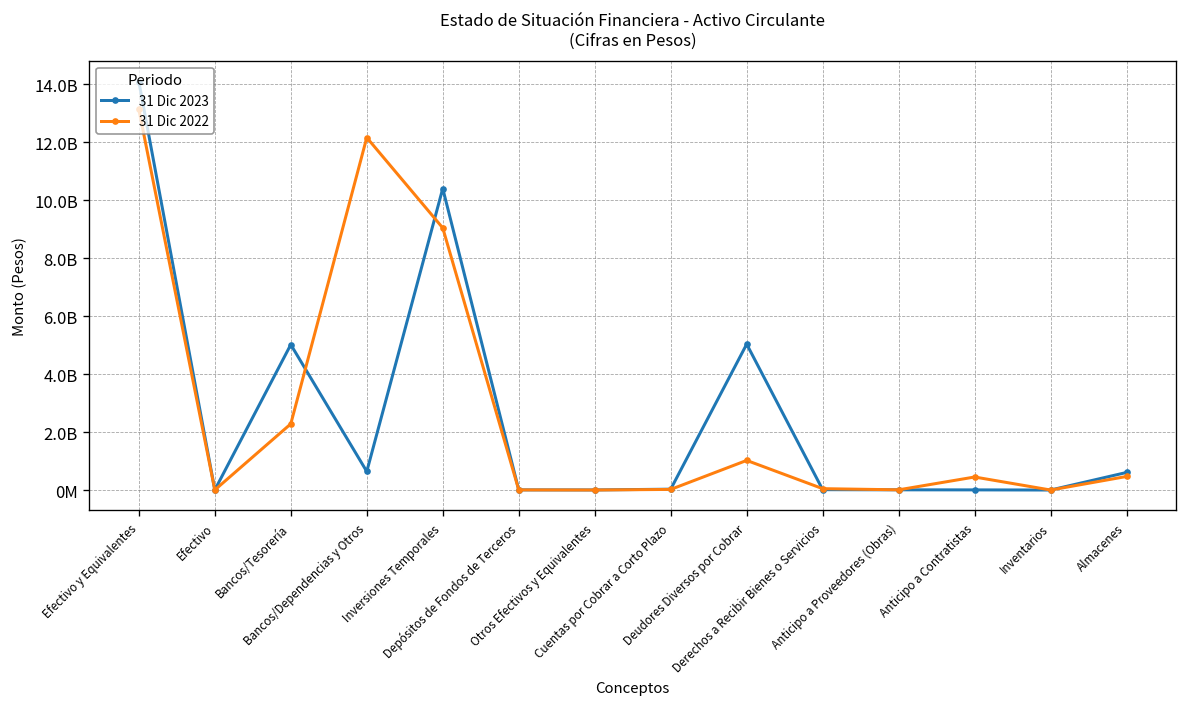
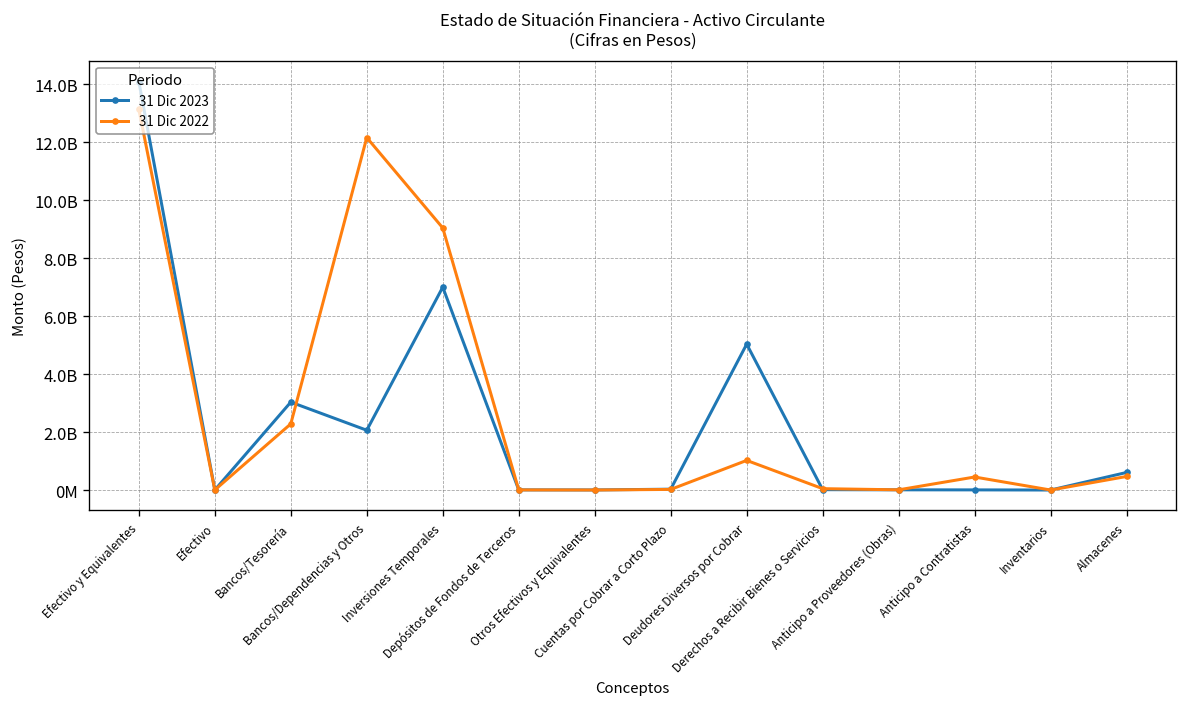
  {
    "31 Dic 2023": {
-     "Bancos/Tesorería": 5000000000,
-     "Bancos/Dependencias y Otros": 600000000,
-     "Inversiones Temporales": 10400000000,
+     "Bancos/Tesorería": 3000000000,
+     "Bancos/Dependencias y Otros": 2100000000,
+     "Inversiones Temporales": 7000000000,
      "Deudores Diversos por Cobrar": 5000000000,
      "Anticipo a Contratistas": 0,
      "Almacenes": 600000000
    },
    "31 Dic 2022": {
      "Bancos/Tesorería": 2300000000,
      "Bancos/Dependencias y Otros": 12200000000,
      "Inversiones Temporales": 9000000000,
      "Deudores Diversos por Cobrar": 1000000000,
      "Anticipo a Contratistas": 500000000,
      "Almacenes": 500000000
    }
  }
